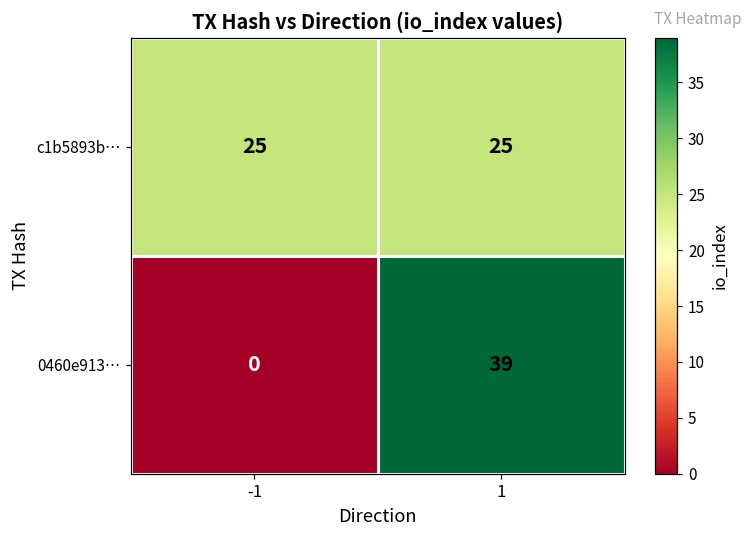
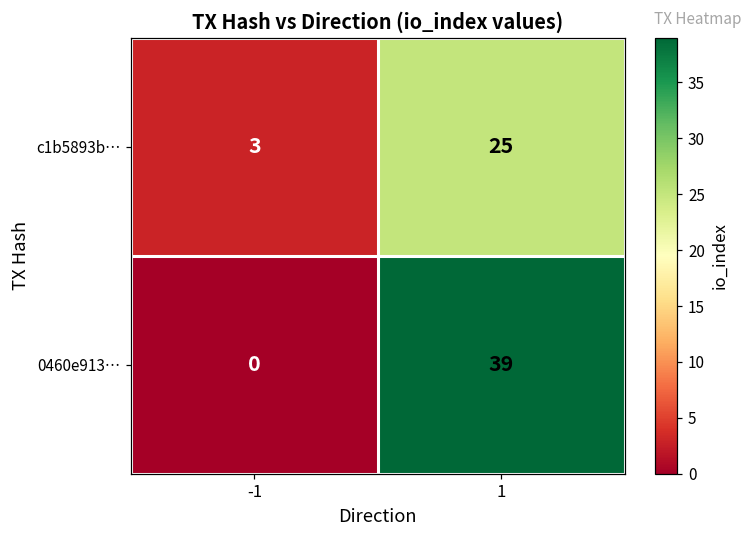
  {
    "c1b5893b…": {
-     "-1": 25,
+     "-1": 3,
      "1": 25
    },
    "0460e913…": {
      "-1": 0,
      "1": 39
    }
  }
